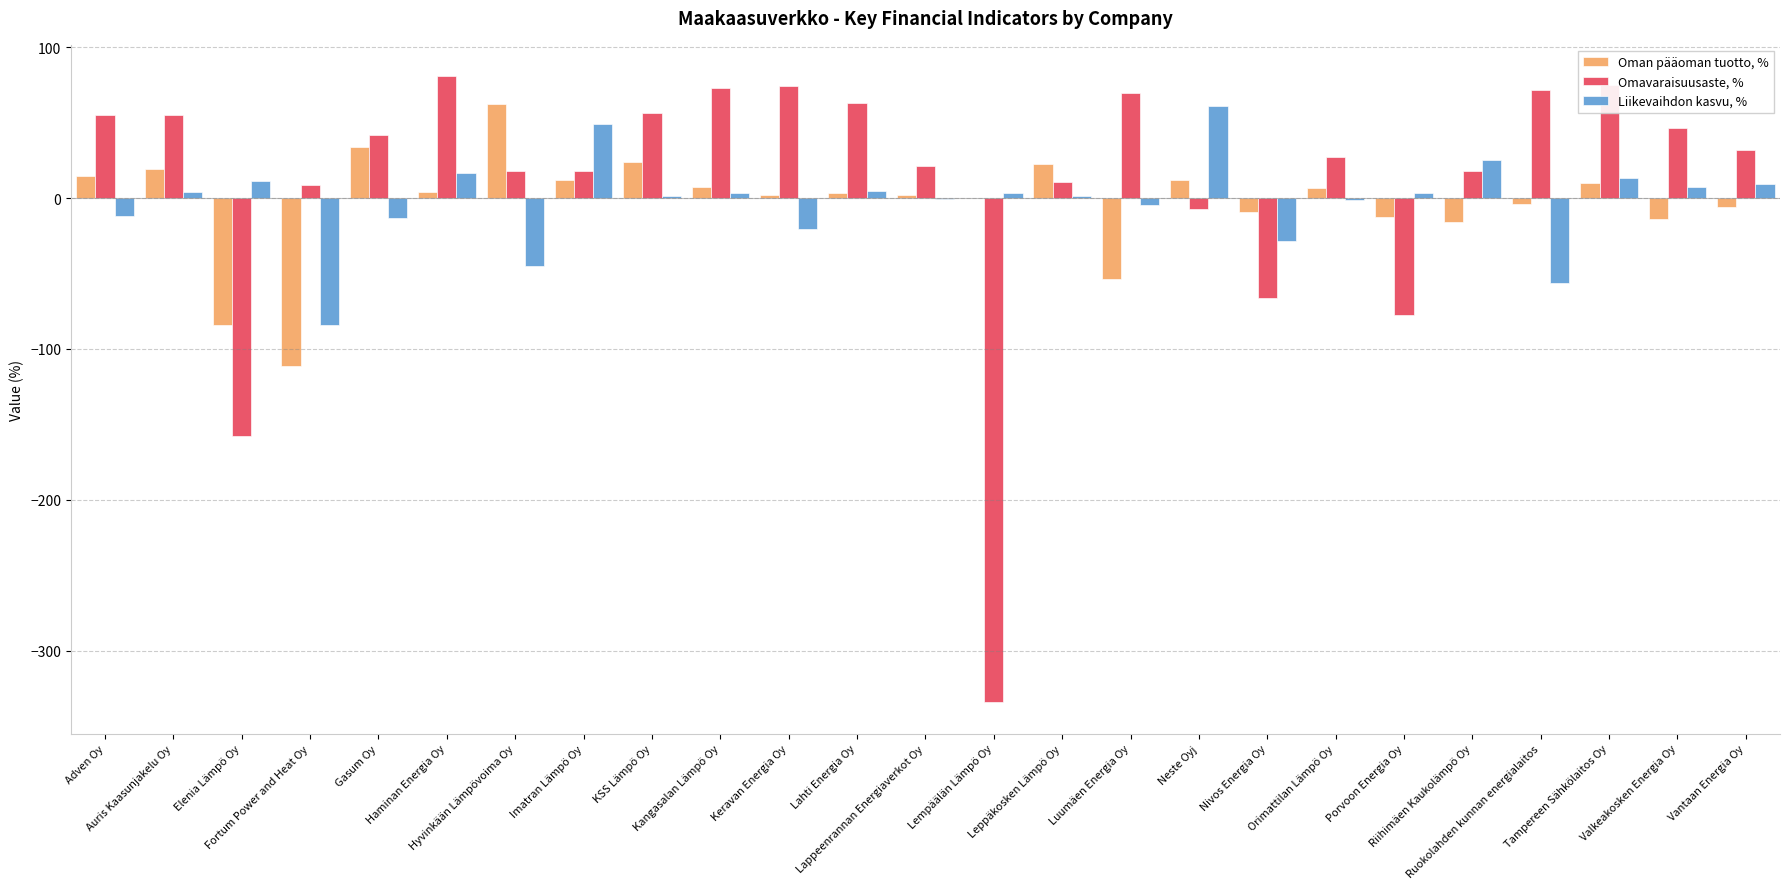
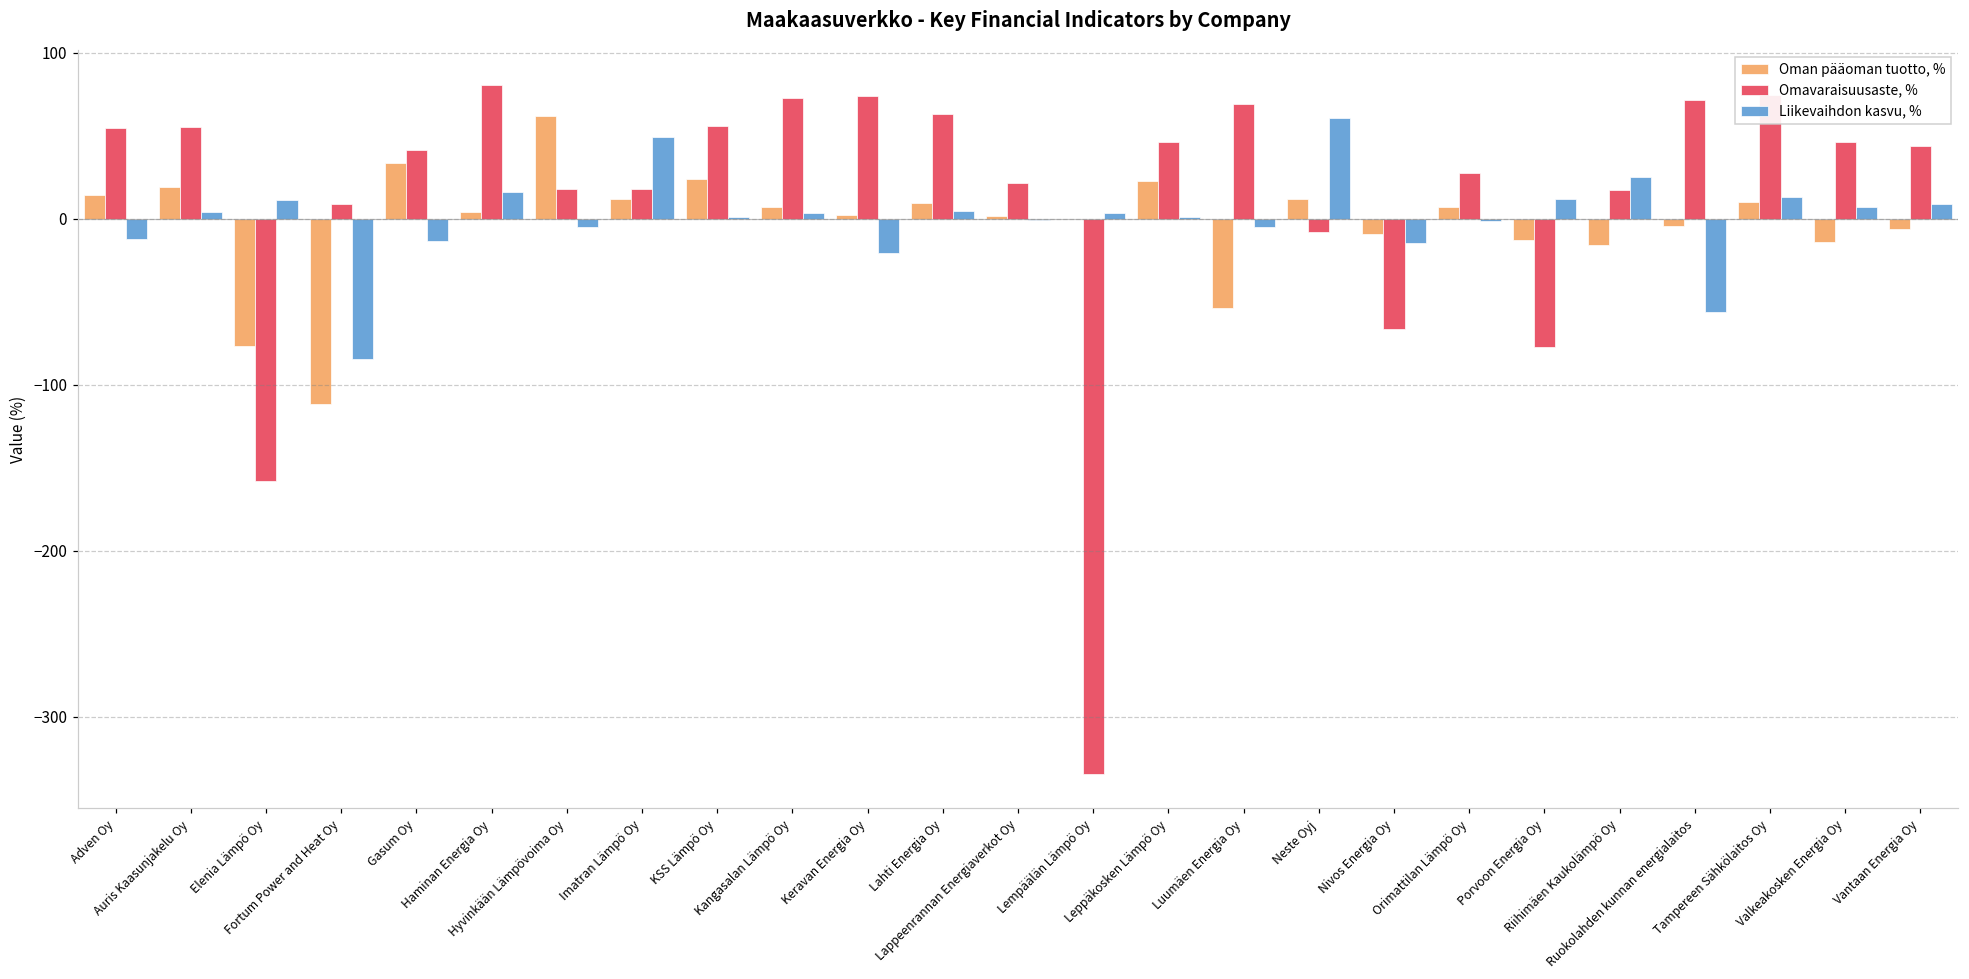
  {
    "Oman pääoman tuotto, %": {
      "Adven Oy": 15,
      "Auris Kaasunjakelu Oy": 19,
-     "Elenia Lämpö Oy": -84,
+     "Elenia Lämpö Oy": -77,
      "Fortum Power and Heat Oy": -112,
      "Gasum Oy": 34,
      "Haminan Energia Oy": 4,
      "Hyvinkään Lämpövoima Oy": 62,
      "Imatran Lämpö Oy": 12,
      "KSS Lämpö Oy": 24,
      "Kangasalan Lämpö Oy": 7,
      "Keravan Energia Oy": 2,
-     "Lahti Energia Oy": 3,
+     "Lahti Energia Oy": 9,
      "Lappeenrannan Energiaverkot Oy": 2,
      "Leppäkosken Lämpö Oy": 23,
      "Luumäen Energia Oy": -54,
      "Neste Oyj": 12,
      "Nivos Energia Oy": -9,
      "Orimattilan Lämpö Oy": 7,
      "Porvoon Energia Oy": -13,
      "Riihimäen Kaukolämpö Oy": -16,
      "Ruokolahden kunnan energialaitos": -4,
      "Tampereen Sähkölaitos Oy": 10,
      "Valkeakosken Energia Oy": -14,
      "Vantaan Energia Oy": -6
    },
    "Omavaraisuusaste, %": {
      "Adven Oy": 55,
      "Auris Kaasunjakelu Oy": 55,
      "Elenia Lämpö Oy": -158,
      "Fortum Power and Heat Oy": 9,
      "Gasum Oy": 42,
      "Haminan Energia Oy": 81,
      "Hyvinkään Lämpövoima Oy": 18,
      "Imatran Lämpö Oy": 18,
      "KSS Lämpö Oy": 56,
      "Kangasalan Lämpö Oy": 73,
      "Keravan Energia Oy": 74,
      "Lahti Energia Oy": 63,
      "Lappeenrannan Energiaverkot Oy": 21,
      "Lempäälän Lämpö Oy": -334,
-     "Leppäkosken Lämpö Oy": 10,
+     "Leppäkosken Lämpö Oy": 46,
      "Luumäen Energia Oy": 69,
      "Neste Oyj": -8,
      "Nivos Energia Oy": -67,
      "Orimattilan Lämpö Oy": 27,
      "Porvoon Energia Oy": -77,
      "Riihimäen Kaukolämpö Oy": 18,
      "Ruokolahden kunnan energialaitos": 72,
      "Valkeakosken Energia Oy": 46,
-     "Vantaan Energia Oy": 32
+     "Vantaan Energia Oy": 44
    },
    "Liikevaihdon kasvu, %": {
      "Adven Oy": -12,
      "Auris Kaasunjakelu Oy": 4,
      "Elenia Lämpö Oy": 12,
      "Fortum Power and Heat Oy": -84,
      "Gasum Oy": -13,
      "Haminan Energia Oy": 16,
-     "Hyvinkään Lämpövoima Oy": -45,
+     "Hyvinkään Lämpövoima Oy": -5,
      "Imatran Lämpö Oy": 49,
      "Kangasalan Lämpö Oy": 3,
      "Keravan Energia Oy": -21,
      "Lahti Energia Oy": 5,
      "Lempäälän Lämpö Oy": 3,
      "Luumäen Energia Oy": -5,
      "Neste Oyj": 61,
-     "Nivos Energia Oy": -28,
-     "Porvoon Energia Oy": 3,
+     "Nivos Energia Oy": -15,
+     "Porvoon Energia Oy": 12,
      "Riihimäen Kaukolämpö Oy": 25,
      "Ruokolahden kunnan energialaitos": -56,
      "Tampereen Sähkölaitos Oy": 13,
      "Valkeakosken Energia Oy": 7,
      "Vantaan Energia Oy": 9
    }
  }
